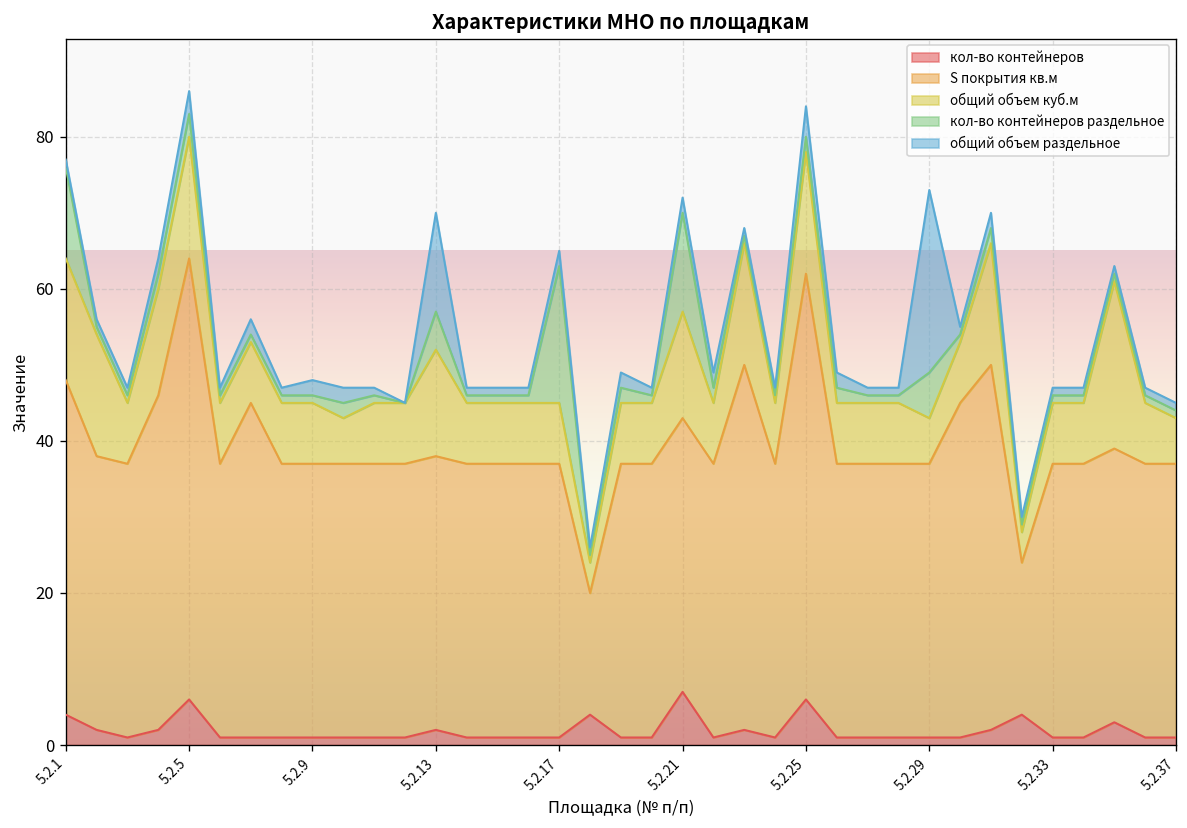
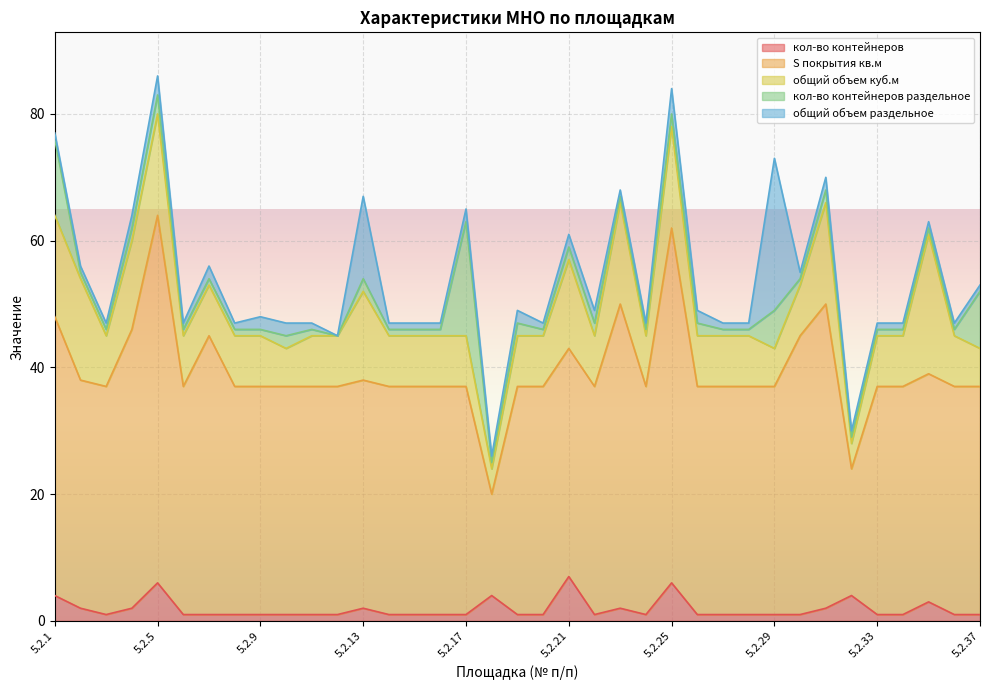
  {
    "кол-во контейнеров": {
      "5.2.1": 4,
      "5.2.5": 6,
      "5.2.9": 1,
      "5.2.13": 2,
      "5.2.17": 1,
      "5.2.21": 7,
      "5.2.25": 6,
      "5.2.29": 1,
      "5.2.33": 1,
      "5.2.37": 1
    },
    "кол-во контейнеров раздельное": {
      "5.2.1": 12,
      "5.2.5": 3,
      "5.2.9": 1,
-     "5.2.13": 5,
+     "5.2.13": 2,
      "5.2.17": 18,
-     "5.2.21": 13,
+     "5.2.21": 2,
      "5.2.25": 2,
      "5.2.29": 6,
      "5.2.33": 1,
-     "5.2.37": 1
+     "5.2.37": 9
    },
    "общий объем раздельное": {
      "5.2.1": 1,
      "5.2.5": 3,
      "5.2.9": 2,
      "5.2.13": 13,
      "5.2.17": 2,
      "5.2.21": 2,
      "5.2.25": 4,
      "5.2.29": 24,
      "5.2.33": 1,
      "5.2.37": 1
    }
  }
